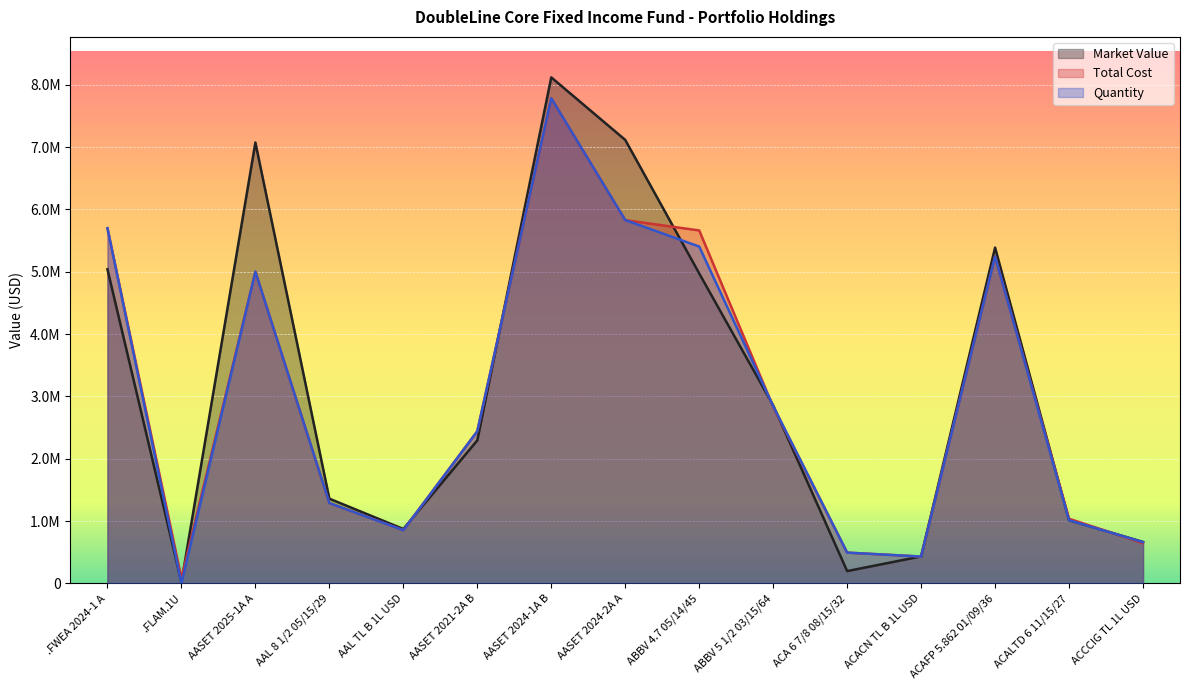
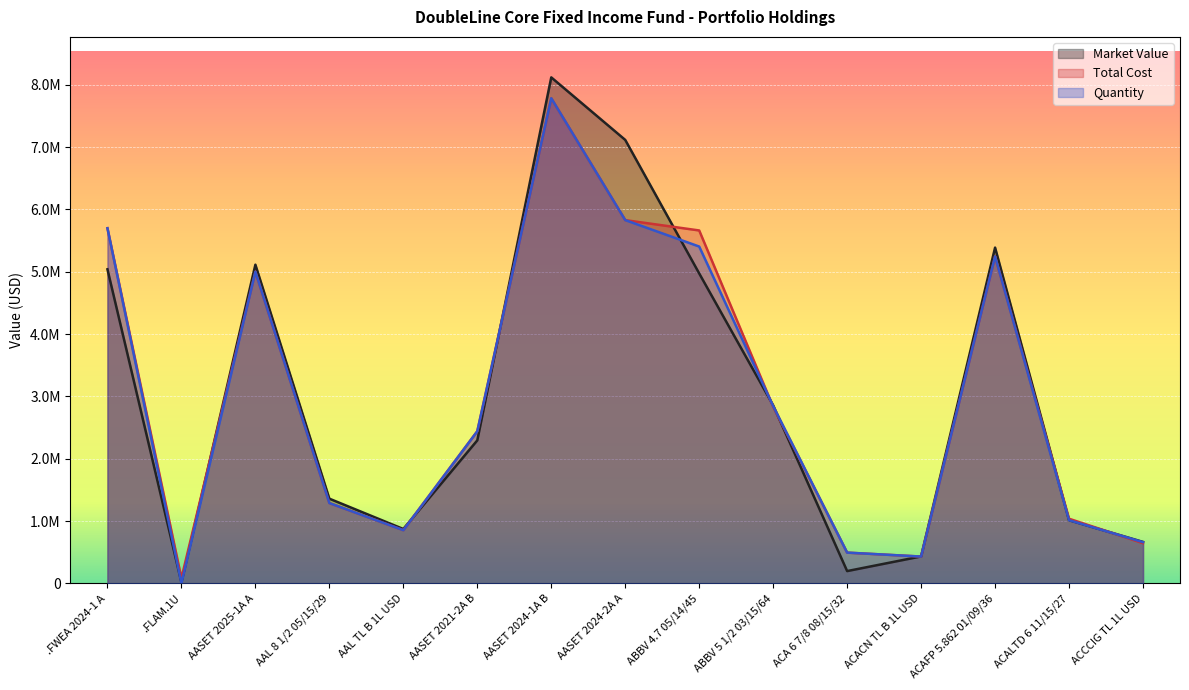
  {
    "Market Value": {
      ".FWEA 2024-1 A": 5000000,
-     "AASET 2025-1A A": 7100000,
+     "AASET 2025-1A A": 5100000,
      "AAL 8 1/2 05/15/29": 1400000,
      "AASET 2021-2A B": 2300000,
      "AASET 2024-1A B": 8100000,
      "AASET 2024-2A A": 7100000,
      "ABBV 4.7 05/14/45": 5000000,
      "ACA 6 7/8 08/15/32": 200000,
      "ACAFP 5.862 01/09/36": 5400000
    },
    "Total Cost": {
      ".FLAM.1U": 100000,
      "ABBV 4.7 05/14/45": 5700000
    },
    "Quantity": {
      "ABBV 4.7 05/14/45": 5400000
    }
  }
